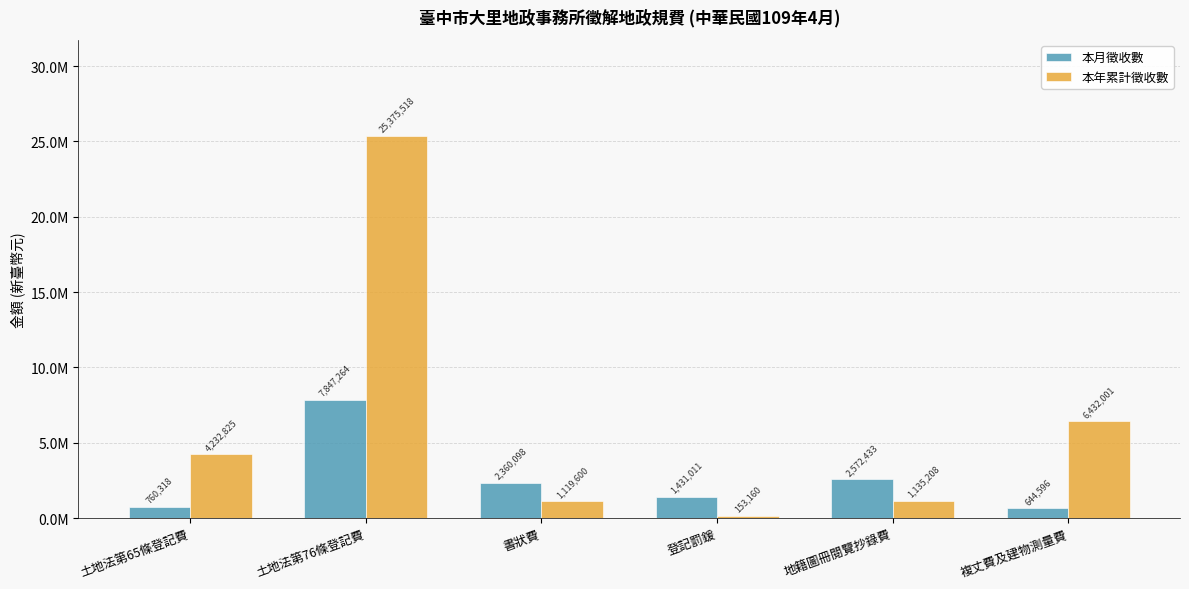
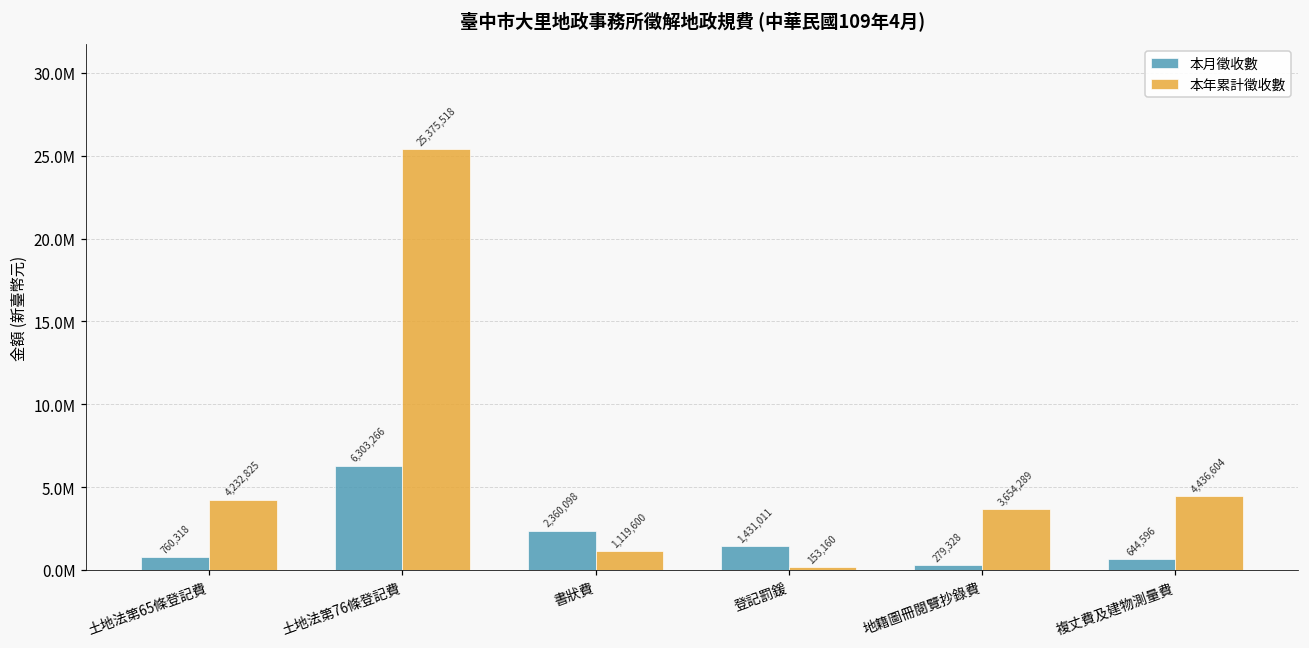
  {
    "本月徵收數": {
      "土地法第65條登記費": "760,318",
-     "土地法第76條登記費": "7,847,264",
+     "土地法第76條登記費": "6,303,266",
      "書狀費": "2,360,098",
      "登記罰鍰": "1,431,011",
-     "地籍圖冊閱覽抄錄費": "2,572,433",
+     "地籍圖冊閱覽抄錄費": "279,328",
      "複丈費及建物測量費": "644,596"
    },
    "本年累計徵收數": {
      "土地法第65條登記費": "4,232,825",
      "土地法第76條登記費": "25,375,518",
      "書狀費": "1,119,600",
      "登記罰鍰": "153,160",
-     "地籍圖冊閱覽抄錄費": "1,135,208",
-     "複丈費及建物測量費": "6,432,001"
+     "地籍圖冊閱覽抄錄費": "3,654,289",
+     "複丈費及建物測量費": "4,436,604"
    }
  }
